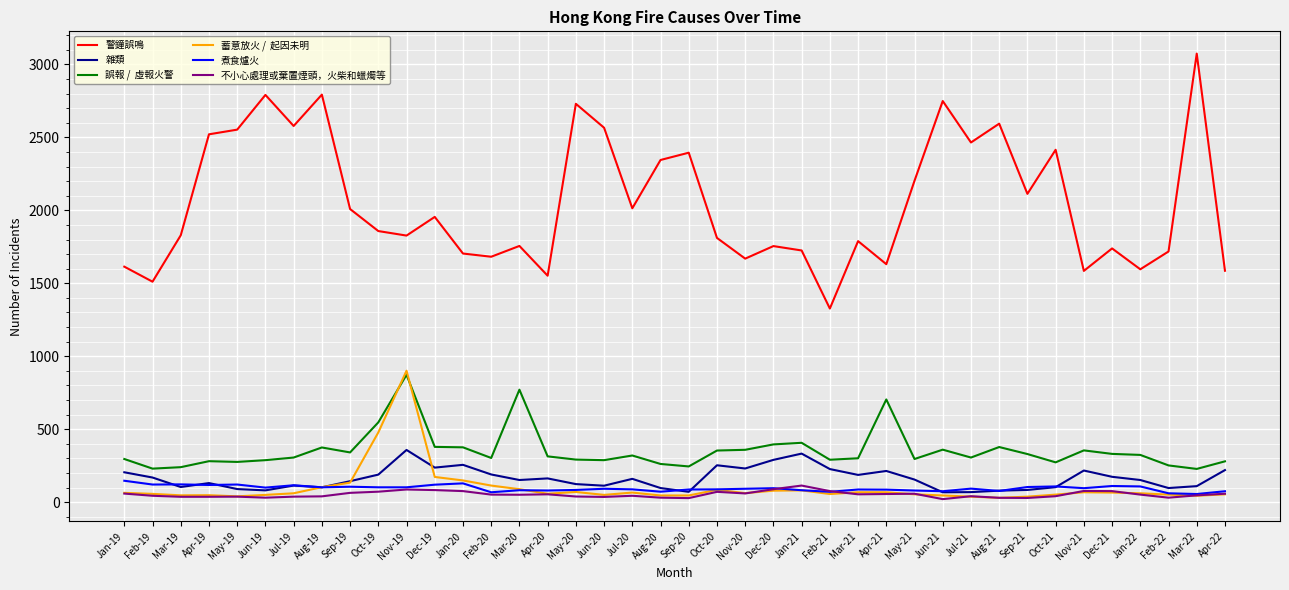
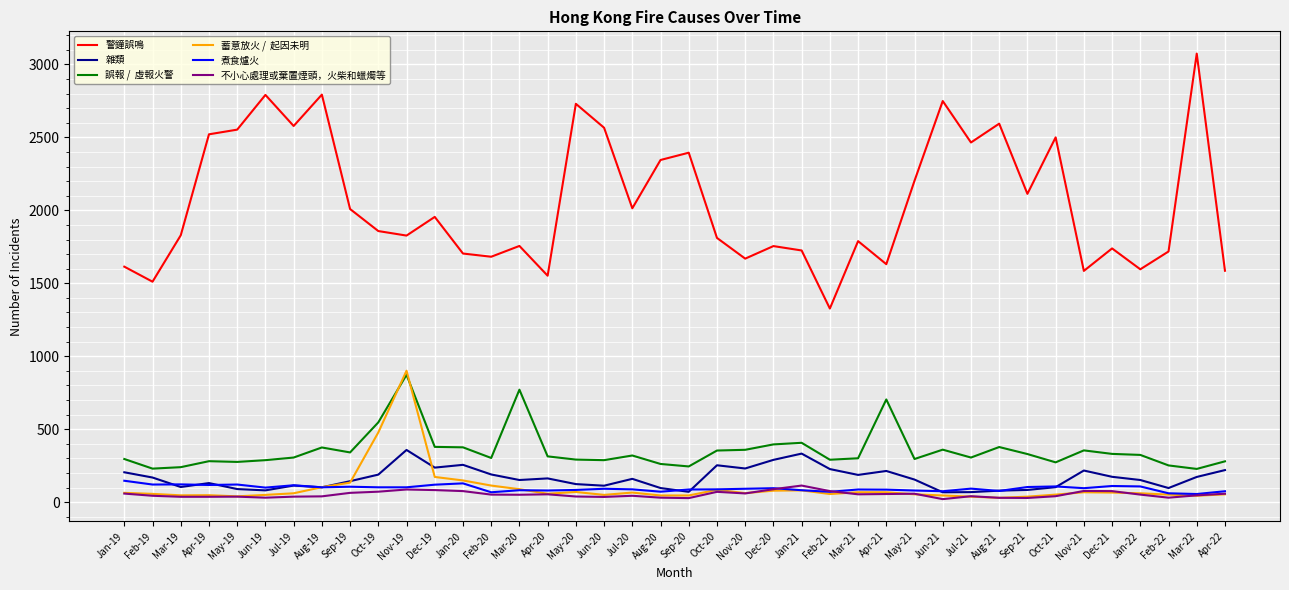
  {
    "警鐘誤鳴": {
      "Jan-19": 1610,
      "Feb-19": 1510,
      "Mar-19": 1830,
      "Apr-19": 2520,
      "May-19": 2550,
      "Jun-19": 2790,
      "Jul-19": 2580,
      "Aug-19": 2790,
      "Sep-19": 2010,
      "Oct-19": 1860,
      "Nov-19": 1830,
      "Dec-19": 1960,
      "Jan-20": 1700,
      "Feb-20": 1680,
      "Mar-20": 1760,
      "Apr-20": 1550,
      "May-20": 2730,
      "Jun-20": 2570,
      "Jul-20": 2010,
      "Aug-20": 2350,
      "Sep-20": 2400,
      "Oct-20": 1810,
      "Nov-20": 1670,
      "Dec-20": 1760,
      "Jan-21": 1730,
      "Feb-21": 1330,
      "Mar-21": 1790,
      "Apr-21": 1630,
      "May-21": 2200,
      "Jun-21": 2750,
      "Jul-21": 2470,
      "Aug-21": 2590,
      "Sep-21": 2110,
-     "Oct-21": 2420,
+     "Oct-21": 2500,
      "Nov-21": 1590,
      "Dec-21": 1740,
      "Jan-22": 1600,
      "Feb-22": 1720,
      "Mar-22": 3070,
      "Apr-22": 1590
    },
    "雜類": {
      "Jan-19": 210,
      "Feb-19": 170,
      "Mar-19": 100,
      "May-19": 90,
      "Jun-19": 80,
      "Oct-19": 190,
      "Nov-19": 360,
      "Dec-19": 240,
      "Jan-20": 260,
      "Feb-20": 190,
      "Mar-20": 150,
      "Apr-20": 160,
      "May-20": 120,
      "Jun-20": 110,
      "Jul-20": 160,
      "Aug-20": 100,
      "Oct-20": 250,
      "Nov-20": 230,
      "Dec-20": 290,
      "Jan-21": 330,
      "Feb-21": 230,
      "Mar-21": 190,
      "Apr-21": 210,
      "May-21": 160,
      "Jul-21": 70,
      "Sep-21": 80,
      "Nov-21": 220,
      "Dec-21": 170,
      "Jan-22": 150,
      "Feb-22": 100,
-     "Mar-22": 110,
+     "Mar-22": 170,
      "Apr-22": 220
    },
    "誤報 / 虛報火警": {
      "Jan-19": 300,
      "Feb-19": 230,
      "Mar-19": 240,
      "Apr-19": 280,
      "May-19": 280,
      "Jun-19": 290,
      "Jul-19": 310,
      "Aug-19": 380,
      "Sep-19": 340,
      "Oct-19": 550,
      "Nov-19": 870,
      "Dec-19": 380,
      "Jan-20": 380,
      "Feb-20": 300,
      "Mar-20": 770,
      "Apr-20": 310,
      "May-20": 290,
      "Jun-20": 290,
      "Jul-20": 320,
      "Aug-20": 260,
      "Sep-20": 250,
      "Oct-20": 350,
      "Nov-20": 360,
      "Dec-20": 400,
      "Jan-21": 410,
      "Feb-21": 290,
      "Mar-21": 300,
      "Apr-21": 700,
      "May-21": 300,
      "Jun-21": 360,
      "Jul-21": 310,
      "Aug-21": 380,
      "Sep-21": 330,
      "Oct-21": 270,
      "Nov-21": 360,
      "Dec-21": 330,
      "Jan-22": 320,
      "Feb-22": 250,
      "Mar-22": 230,
      "Apr-22": 280
    },
    "蓄意放火 / 起因未明": {
      "Jun-19": 50,
      "Jul-19": 60,
      "Oct-19": 480,
      "Nov-19": 900,
      "Dec-19": 170,
      "Jan-20": 150,
      "Feb-20": 110,
      "Jul-20": 70,
      "Sep-20": 50,
      "Jun-21": 50
    },
    "煮食爐火": {
      "Jan-19": 150,
      "Feb-19": 120,
      "Mar-19": 120,
      "May-19": 120,
      "Jun-19": 100,
      "Sep-19": 110,
      "Oct-19": 100,
      "Dec-19": 120,
      "Jan-20": 130,
      "Apr-20": 80,
      "Jun-20": 90,
      "Jul-20": 90,
      "Aug-20": 70,
      "Nov-20": 90,
      "Mar-21": 90,
      "Apr-21": 90,
      "May-21": 80,
      "Jul-21": 90,
      "Sep-21": 100,
      "Nov-21": 100,
      "Dec-21": 110,
      "Jan-22": 110
    },
    "不小心處理或棄置煙頭，火柴和蠟燭等": {
      "Jun-19": 30,
      "Jul-19": 40,
      "Aug-19": 40,
      "Sep-19": 60,
      "Oct-19": 70,
      "Dec-19": 80,
      "Jan-20": 80,
      "Mar-20": 50,
      "May-20": 40,
      "Jul-20": 40,
      "Sep-20": 30,
      "Jan-21": 110,
      "Jun-21": 20,
      "Feb-22": 30
    }
  }
